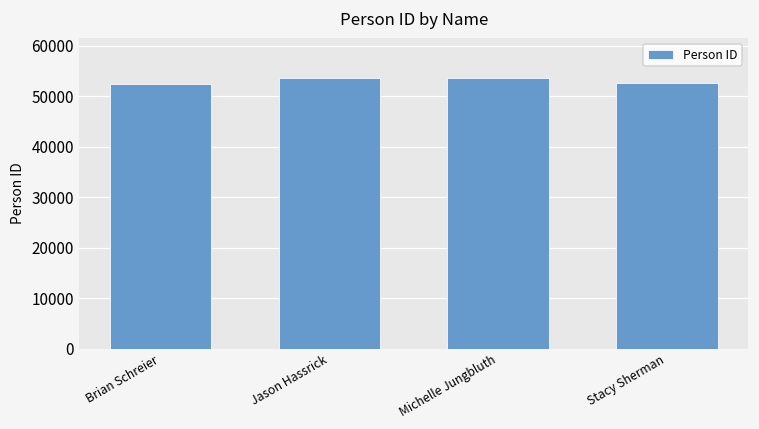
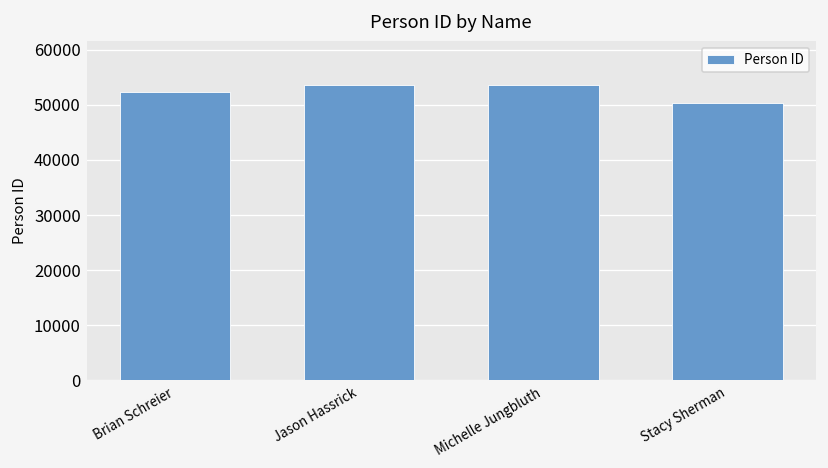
  {
    "Brian Schreier": 52000,
    "Jason Hassrick": 54000,
    "Michelle Jungbluth": 54000,
-   "Stacy Sherman": 53000
+   "Stacy Sherman": 50000
  }
